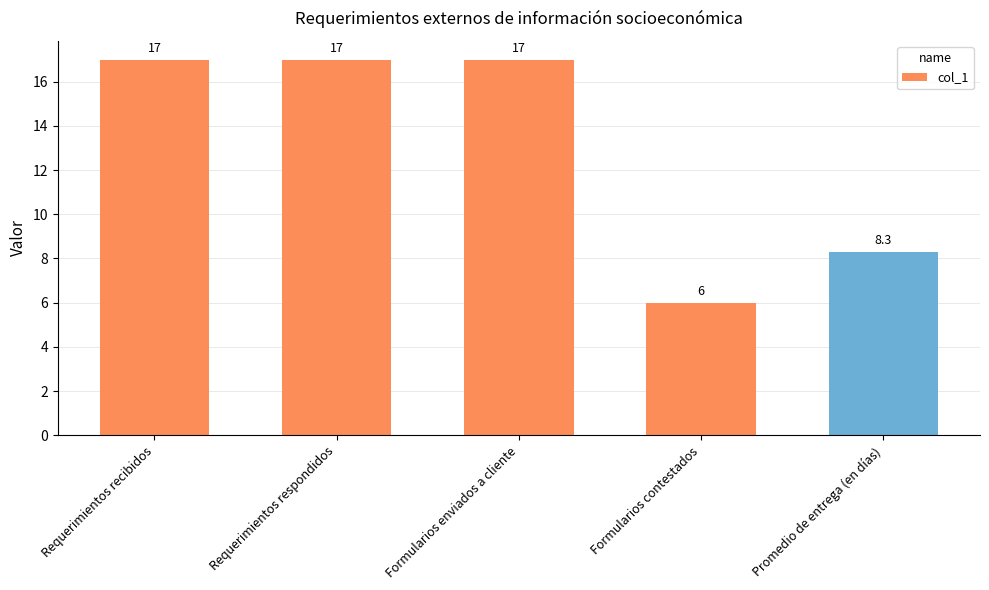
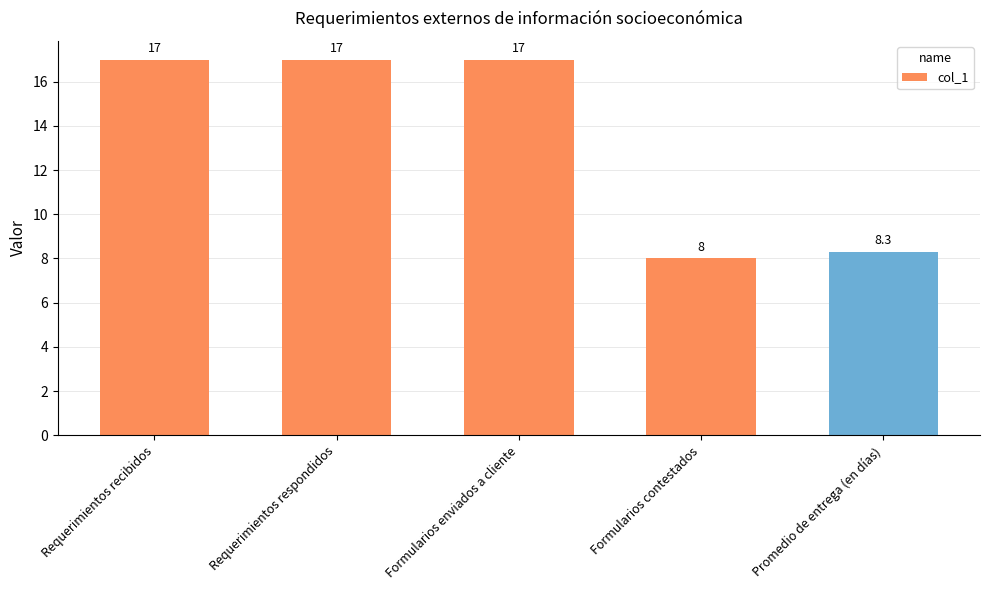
  {
    "Requerimientos recibidos": 17,
    "Requerimientos respondidos": 17,
    "Formularios enviados a cliente": 17,
-   "Formularios contestados": 6,
+   "Formularios contestados": 8,
    "Promedio de entrega (en días)": 8.3
  }
